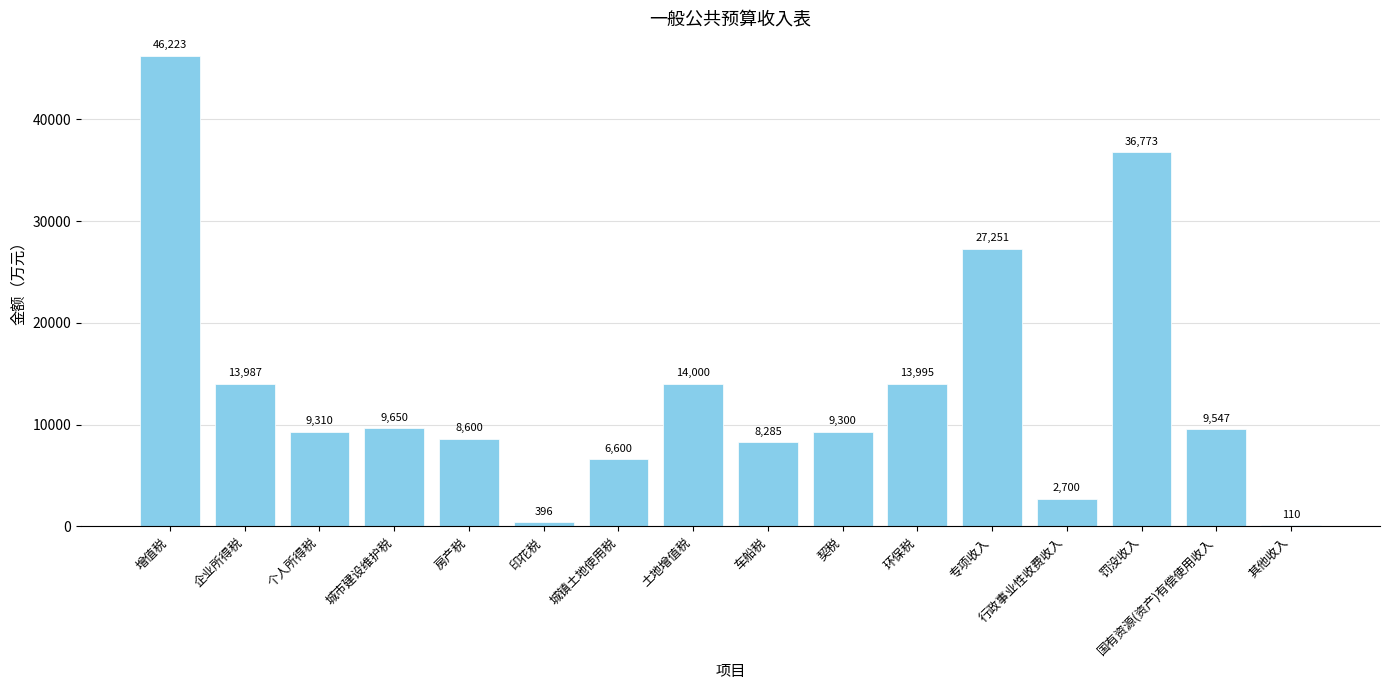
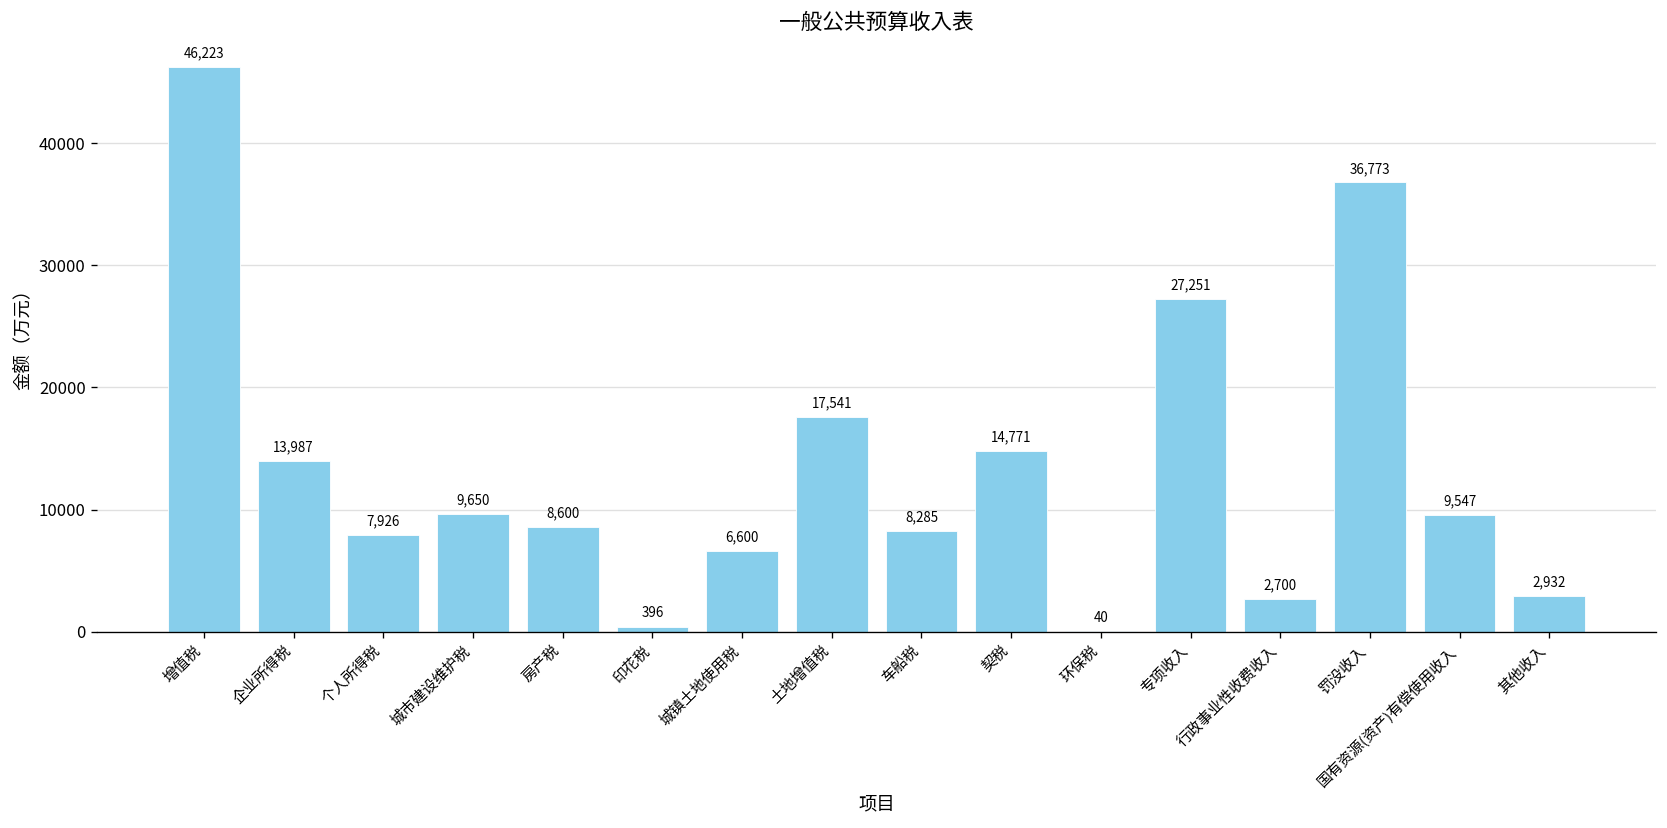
  {
    "增值税": "46,223",
    "企业所得税": "13,987",
-   "个人所得税": "9,310",
+   "个人所得税": "7,926",
    "城市建设维护税": "9,650",
    "房产税": "8,600",
    "印花税": "396",
    "城镇土地使用税": "6,600",
-   "土地增值税": "14,000",
+   "土地增值税": "17,541",
    "车船税": "8,285",
-   "契税": "9,300",
-   "环保税": "13,995",
+   "契税": "14,771",
+   "环保税": "40",
    "专项收入": "27,251",
    "行政事业性收费收入": "2,700",
    "罚没收入": "36,773",
    "国有资源(资产)有偿使用收入": "9,547",
-   "其他收入": "110"
+   "其他收入": "2,932"
  }
